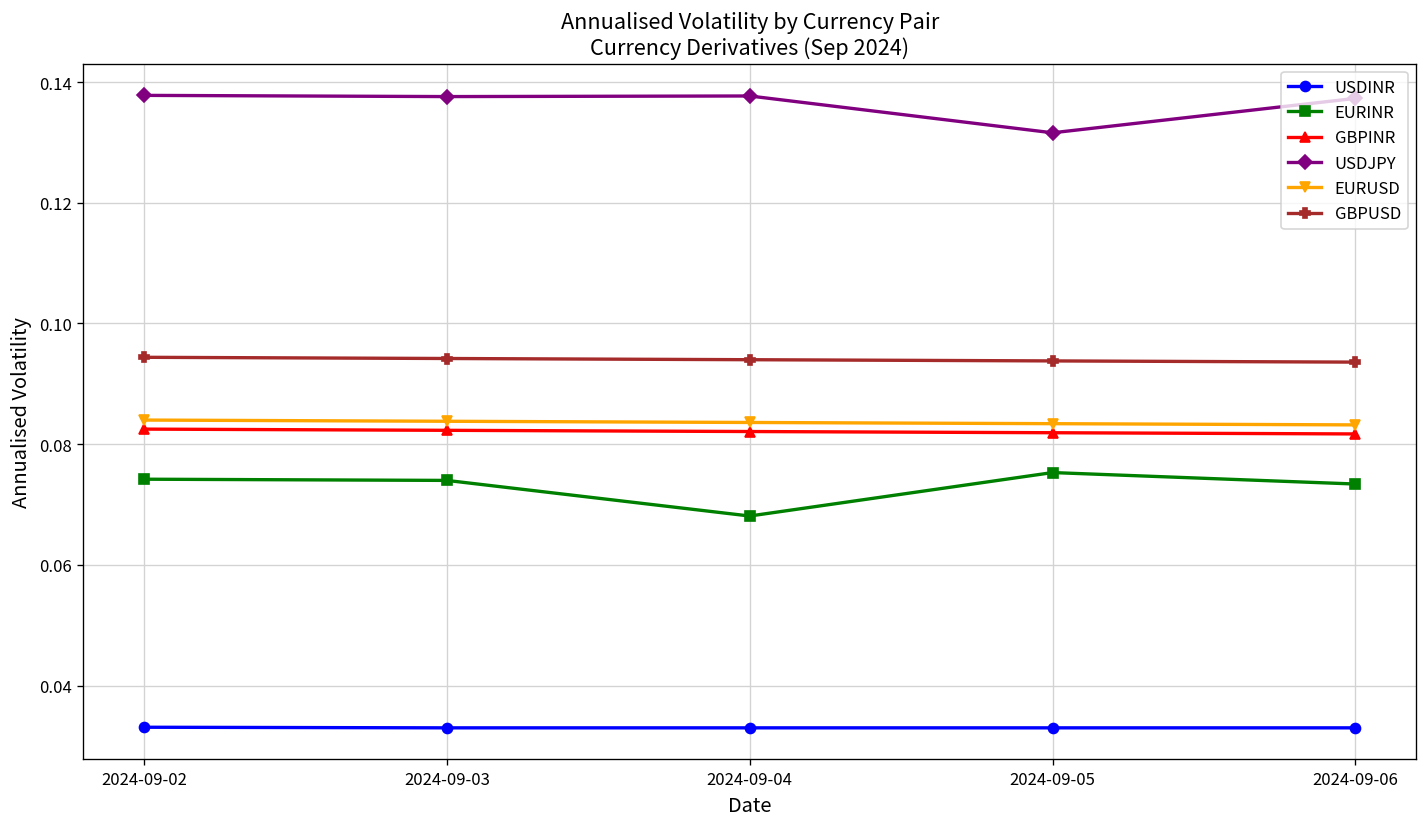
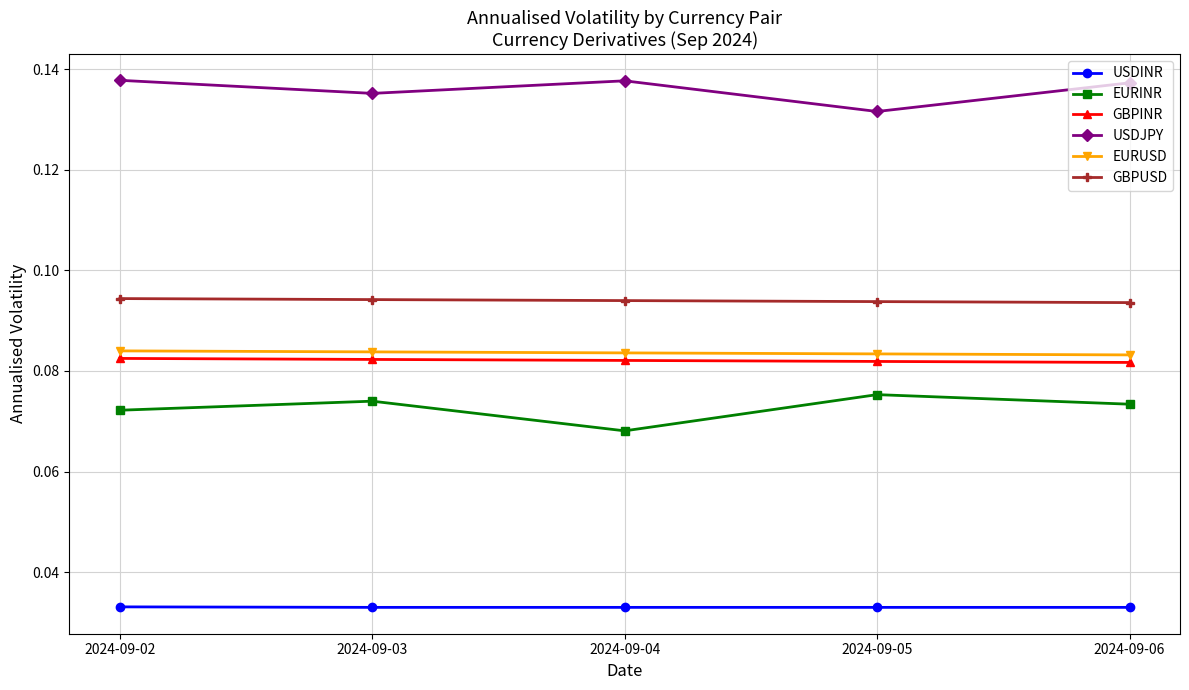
  {
    "USDINR": {
      "2024-09-02": 0.033,
      "2024-09-03": 0.033,
      "2024-09-04": 0.033,
      "2024-09-05": 0.033,
      "2024-09-06": 0.033
    },
    "EURINR": {
-     "2024-09-02": 0.074,
+     "2024-09-02": 0.072,
      "2024-09-03": 0.074,
      "2024-09-04": 0.068,
      "2024-09-05": 0.075,
      "2024-09-06": 0.073
    },
    "GBPINR": {
      "2024-09-02": 0.083,
      "2024-09-03": 0.082,
      "2024-09-04": 0.082,
      "2024-09-05": 0.082,
      "2024-09-06": 0.082
    },
    "USDJPY": {
      "2024-09-02": 0.138,
-     "2024-09-03": 0.138,
+     "2024-09-03": 0.135,
      "2024-09-04": 0.138,
      "2024-09-05": 0.132
    },
    "EURUSD": {
      "2024-09-02": 0.084,
      "2024-09-03": 0.084,
      "2024-09-04": 0.084,
      "2024-09-05": 0.083,
      "2024-09-06": 0.083
    },
    "GBPUSD": {
      "2024-09-02": 0.094,
      "2024-09-03": 0.094,
      "2024-09-04": 0.094,
      "2024-09-05": 0.094,
      "2024-09-06": 0.094
    }
  }
